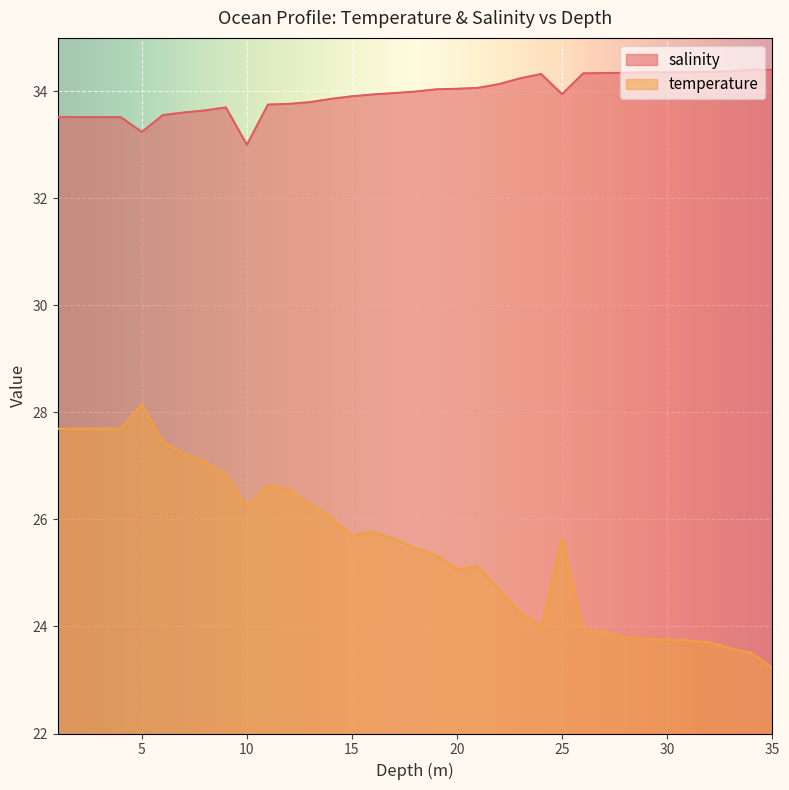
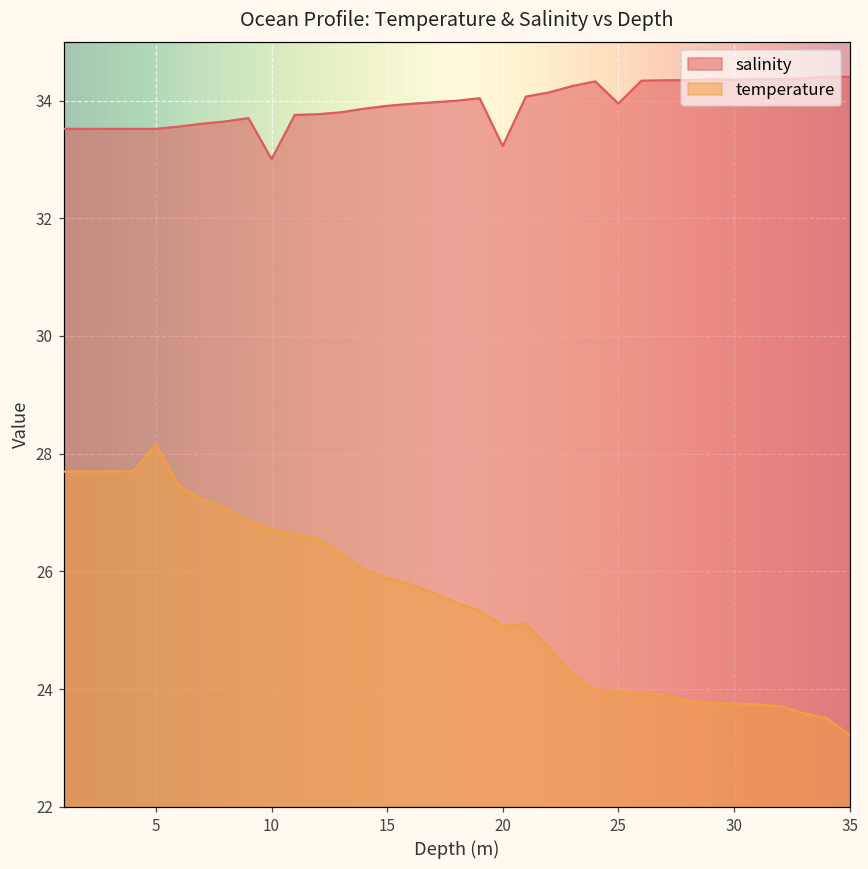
  {
    "salinity": {
-     "5": 33.2,
+     "5": 33.5,
      "10": 33.0,
      "15": 33.9,
-     "20": 34.0,
+     "20": 33.2,
      "25": 33.9,
      "35": 34.4
    },
    "temperature": {
      "5": 28.2,
-     "10": 26.2,
-     "15": 25.7,
+     "10": 26.7,
+     "15": 25.9,
      "20": 25.1,
-     "25": 25.7,
+     "25": 24.0,
      "30": 23.8,
      "35": 23.2
    }
  }
